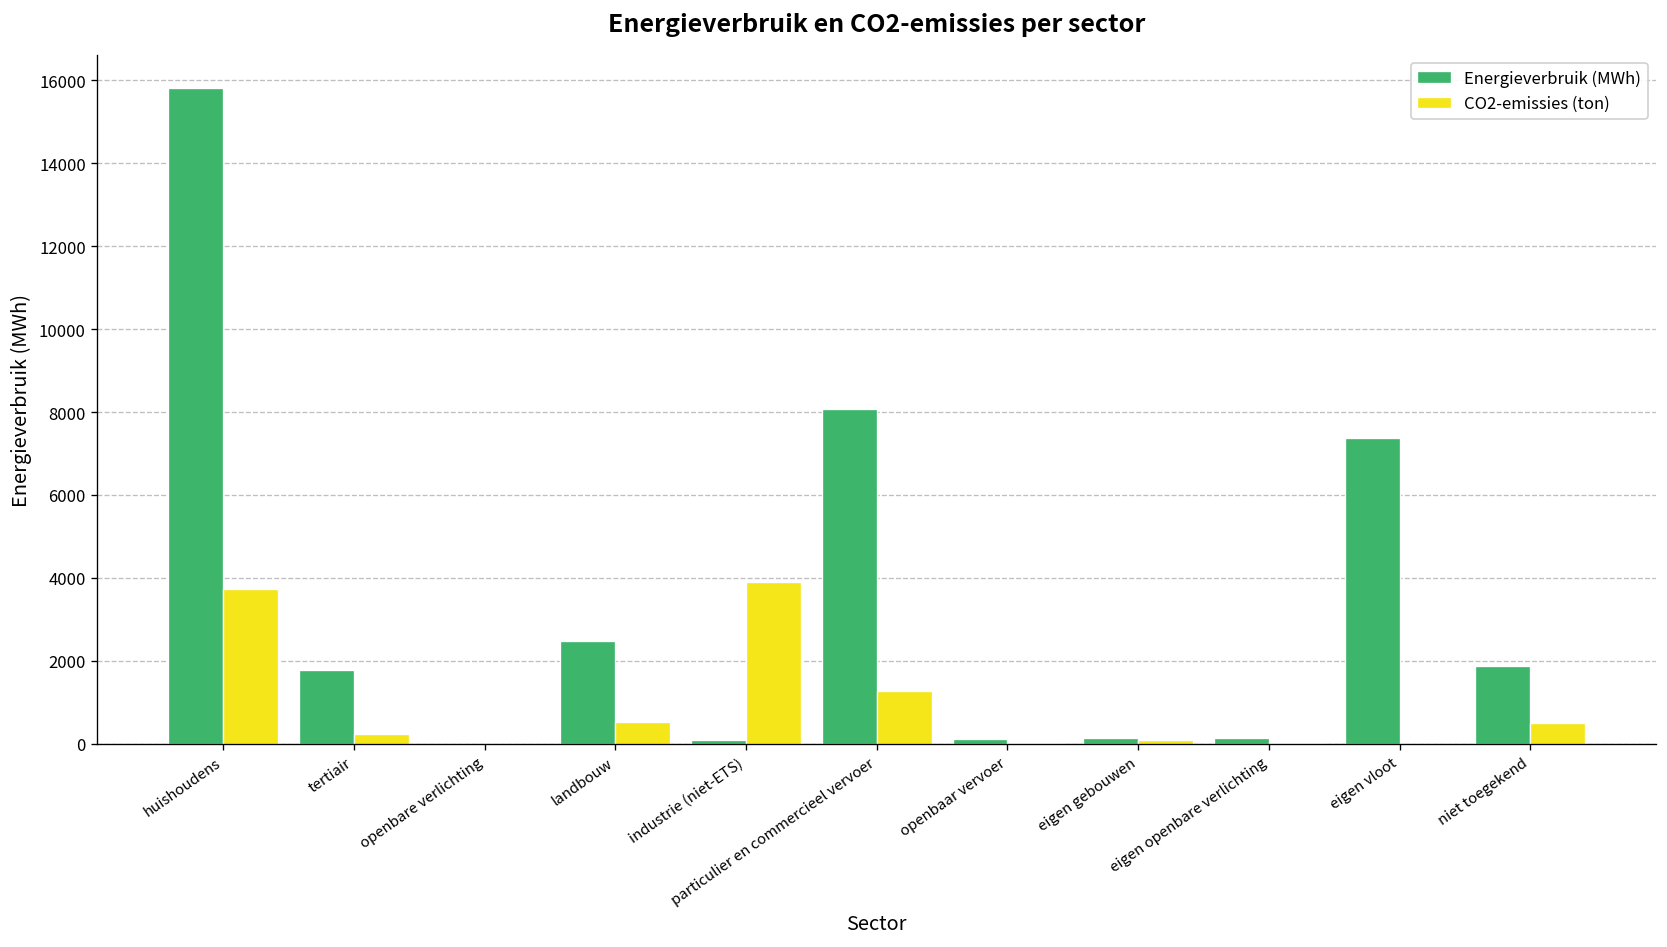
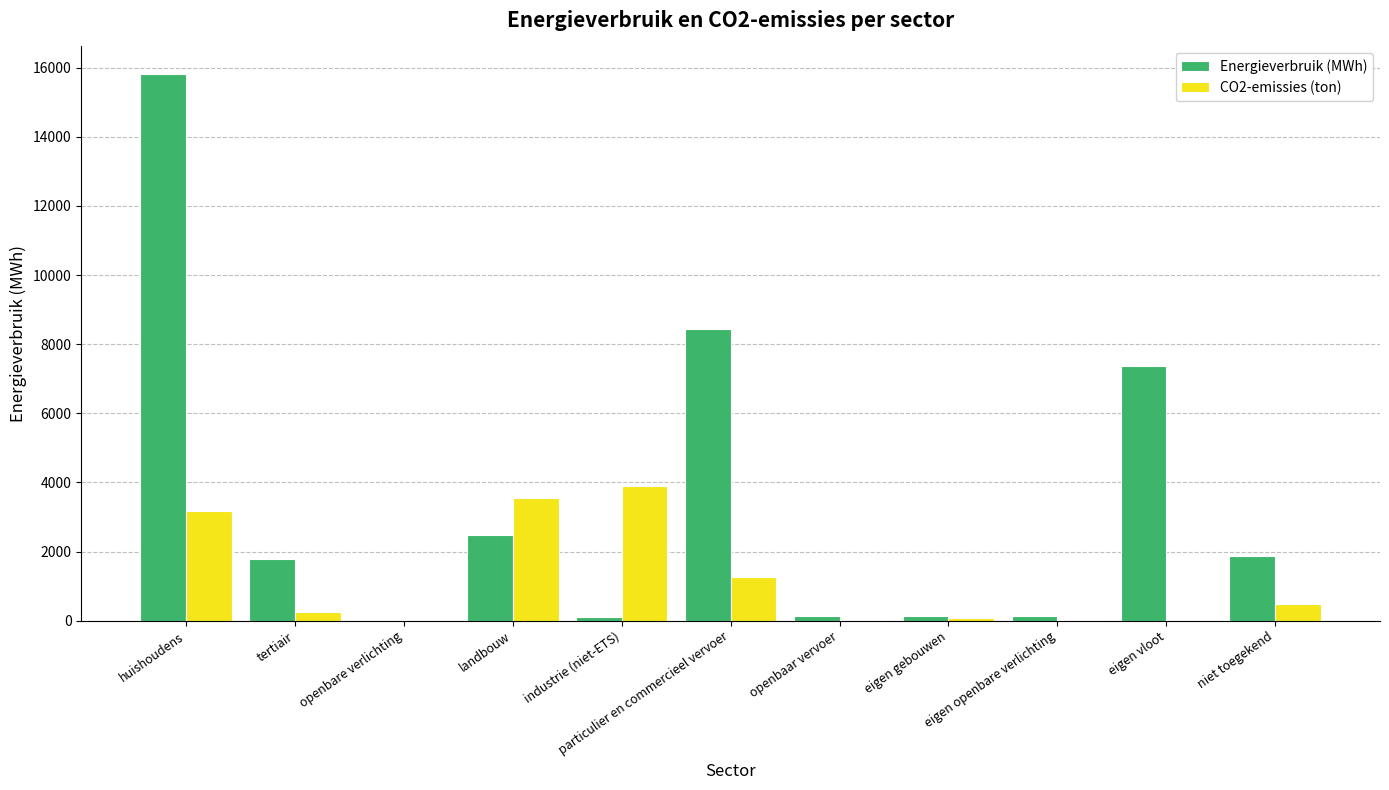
  {
    "Energieverbruik (MWh)": {
      "huishoudens": 15800,
      "tertiair": 1800,
      "openbare verlichting": 0,
      "landbouw": 2500,
      "industrie (niet-ETS)": 100,
-     "particulier en commercieel vervoer": 8100,
+     "particulier en commercieel vervoer": 8400,
      "openbaar vervoer": 100,
      "eigen gebouwen": 100,
      "eigen openbare verlichting": 100,
      "eigen vloot": 7400,
      "niet toegekend": 1900
    },
    "CO2-emissies (ton)": {
-     "huishoudens": 3700,
+     "huishoudens": 3200,
      "tertiair": 200,
      "openbare verlichting": 0,
-     "landbouw": 500,
+     "landbouw": 3500,
      "industrie (niet-ETS)": 3900,
      "particulier en commercieel vervoer": 1300,
      "eigen gebouwen": 100,
      "eigen vloot": 0,
      "niet toegekend": 500
    }
  }
